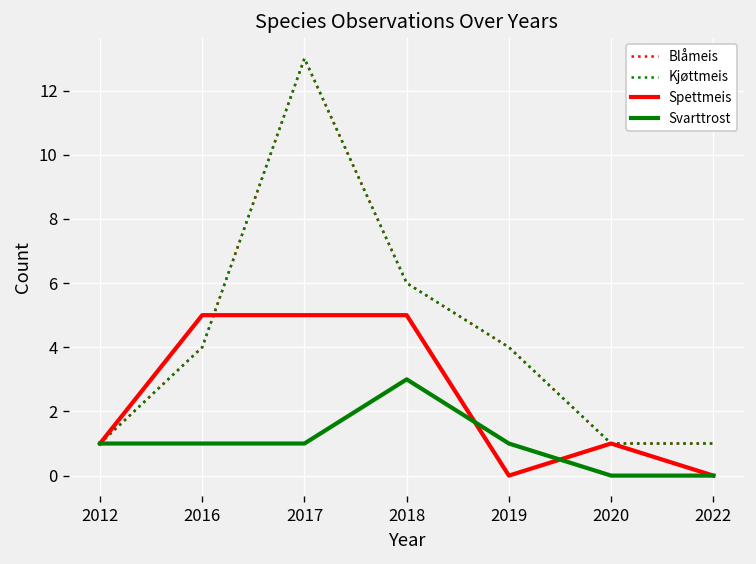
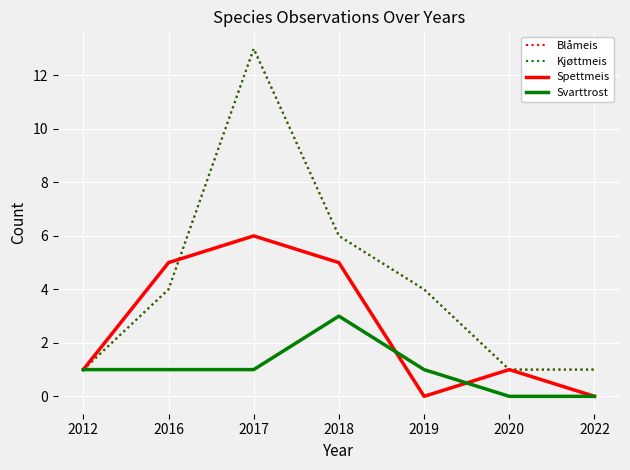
  {
    "Spettmeis": {
      "2016": 5,
-     "2017": 5,
+     "2017": 6,
      "2018": 5,
      "2019": 0
    }
  }
